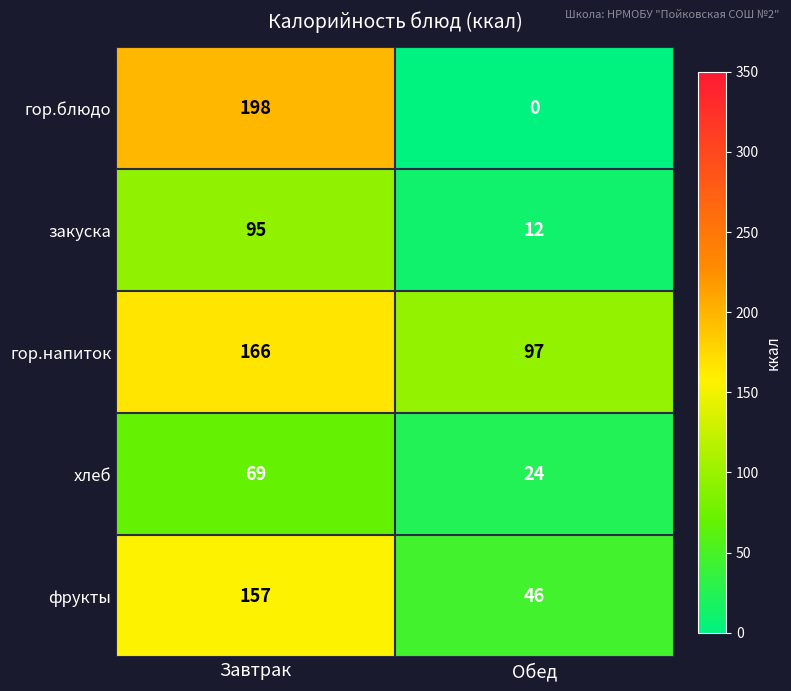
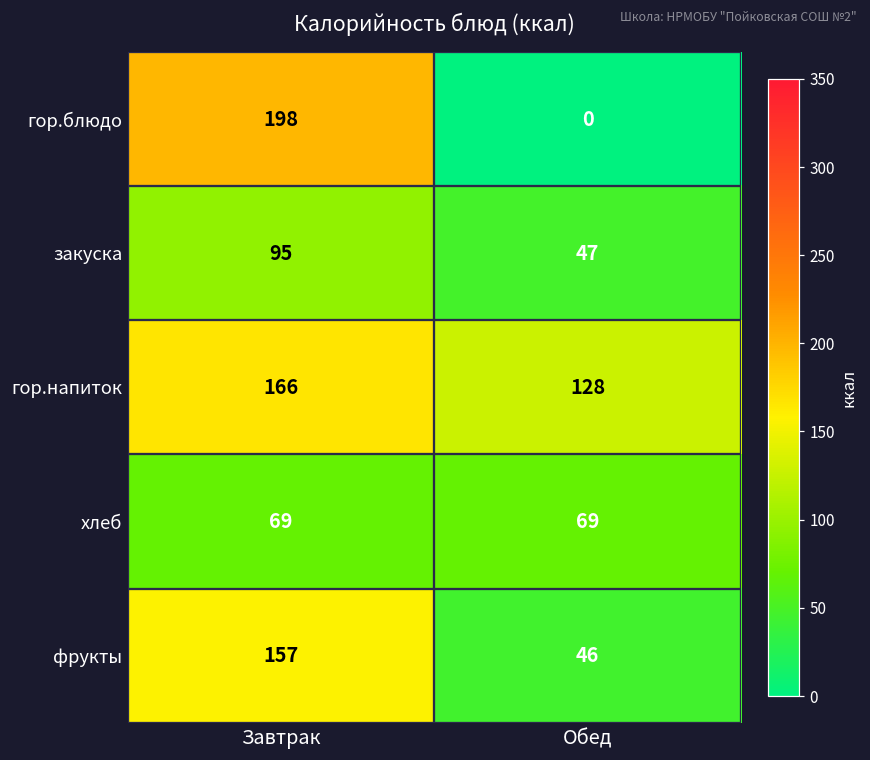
  {
    "гор.блюдо": {
      "Завтрак": 198,
      "Обед": 0
    },
    "закуска": {
      "Завтрак": 95,
-     "Обед": 12
+     "Обед": 47
    },
    "гор.напиток": {
      "Завтрак": 166,
-     "Обед": 97
+     "Обед": 128
    },
    "хлеб": {
      "Завтрак": 69,
-     "Обед": 24
+     "Обед": 69
    },
    "фрукты": {
      "Завтрак": 157,
      "Обед": 46
    }
  }
